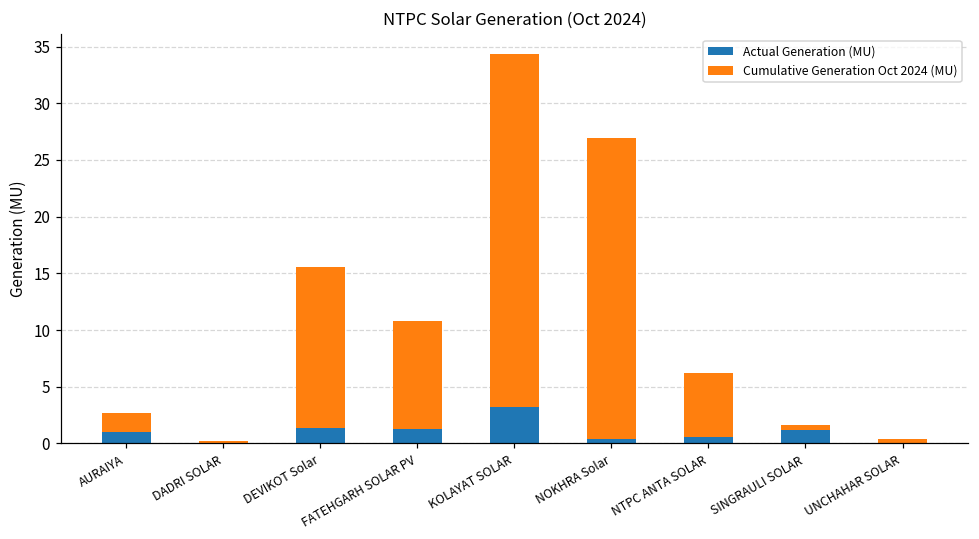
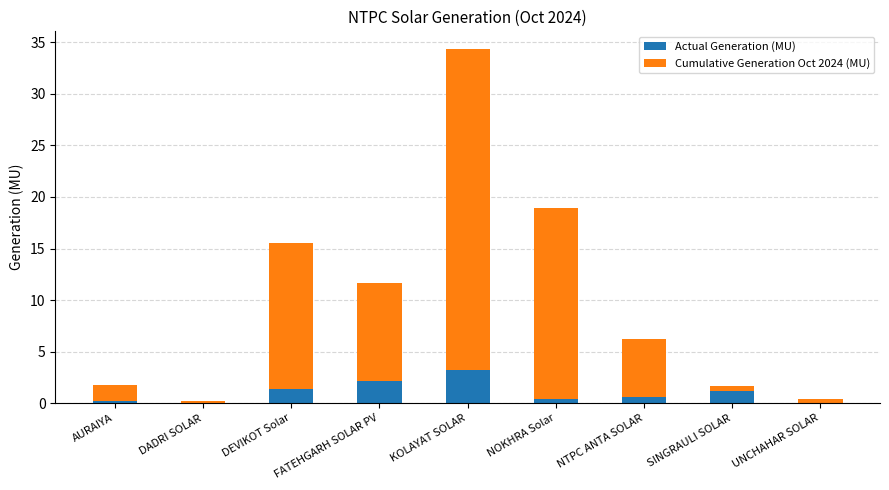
  {
    "Actual Generation (MU)": {
-     "AURAIYA": 1.0,
+     "AURAIYA": 0.2,
      "DEVIKOT Solar": 1.4,
-     "FATEHGARH SOLAR PV": 1.3,
+     "FATEHGARH SOLAR PV": 2.1,
      "KOLAYAT SOLAR": 3.2,
      "NOKHRA Solar": 0.4,
      "NTPC ANTA SOLAR": 0.6,
      "SINGRAULI SOLAR": 1.2
    },
    "Cumulative Generation Oct 2024 (MU)": {
      "AURAIYA": 1.6,
      "DEVIKOT Solar": 14.1,
      "FATEHGARH SOLAR PV": 9.5,
      "KOLAYAT SOLAR": 31.1,
-     "NOKHRA Solar": 26.5,
+     "NOKHRA Solar": 18.5,
      "NTPC ANTA SOLAR": 5.6,
      "SINGRAULI SOLAR": 0.5,
      "UNCHAHAR SOLAR": 0.3
    }
  }
